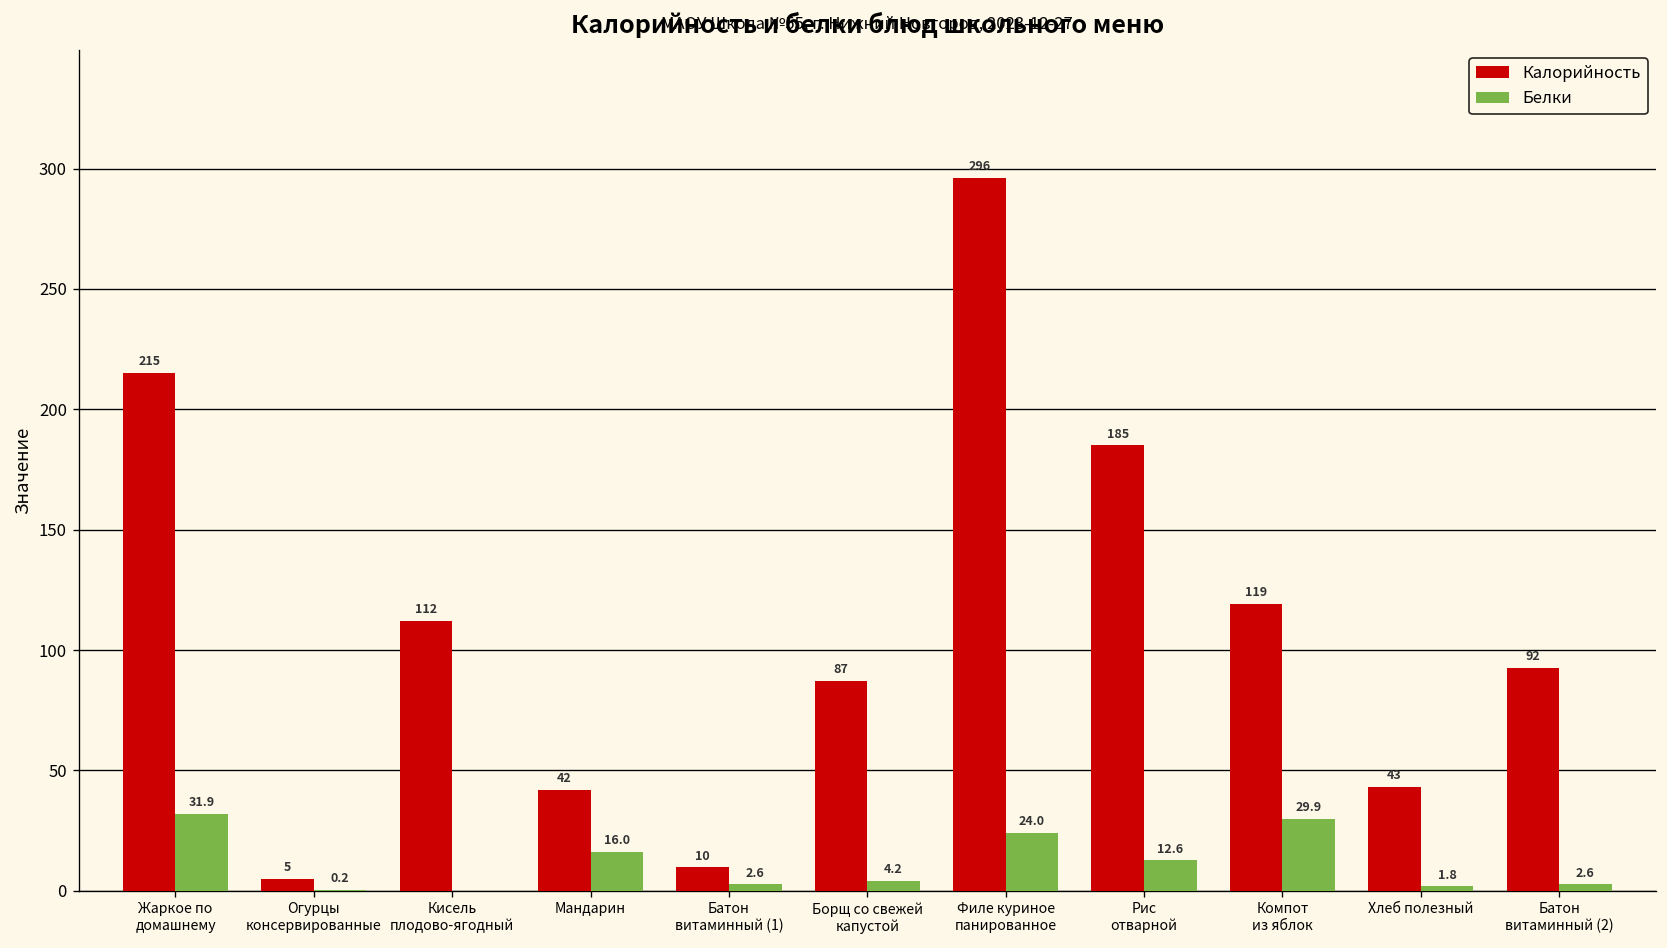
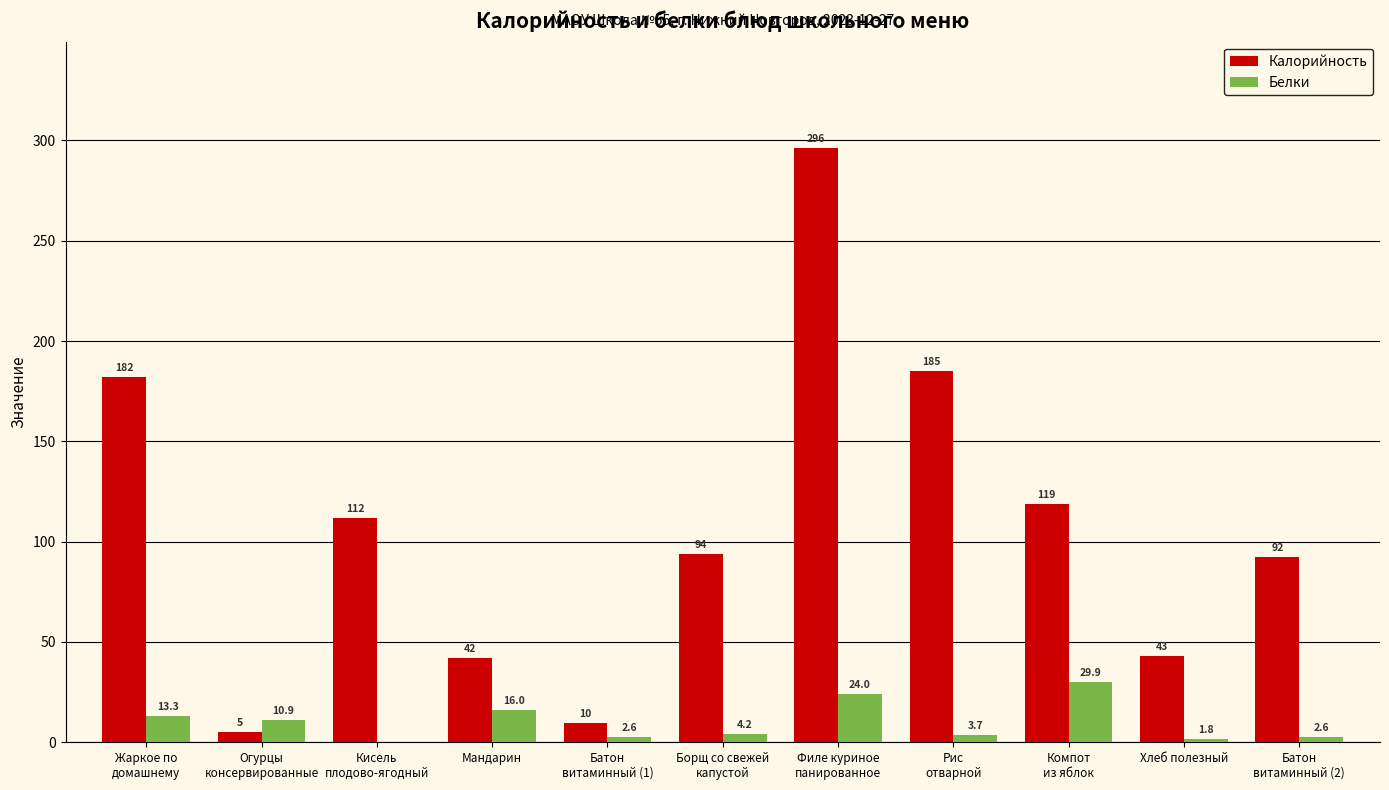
  {
    "Калорийность": {
-     "Жаркое по домашнему": 215,
+     "Жаркое по домашнему": 182,
      "Огурцы консервированные": 5,
      "Кисель плодово-ягодный": 112,
      "Мандарин": 42,
      "Батон витаминный (1)": 10,
-     "Борщ со свежей капустой": 87,
+     "Борщ со свежей капустой": 94,
      "Филе куриное панированное": 296,
      "Рис отварной": 185,
      "Компот из яблок": 119,
      "Хлеб полезный": 43,
      "Батон витаминный (2)": 92
    },
    "Белки": {
-     "Жаркое по домашнему": 31.9,
-     "Огурцы консервированные": 0.2,
+     "Жаркое по домашнему": 13.3,
+     "Огурцы консервированные": 10.9,
      "Мандарин": 16.0,
      "Батон витаминный (1)": 2.6,
      "Борщ со свежей капустой": 4.2,
      "Филе куриное панированное": 24.0,
-     "Рис отварной": 12.6,
+     "Рис отварной": 3.7,
      "Компот из яблок": 29.9,
      "Хлеб полезный": 1.8,
      "Батон витаминный (2)": 2.6
    }
  }
